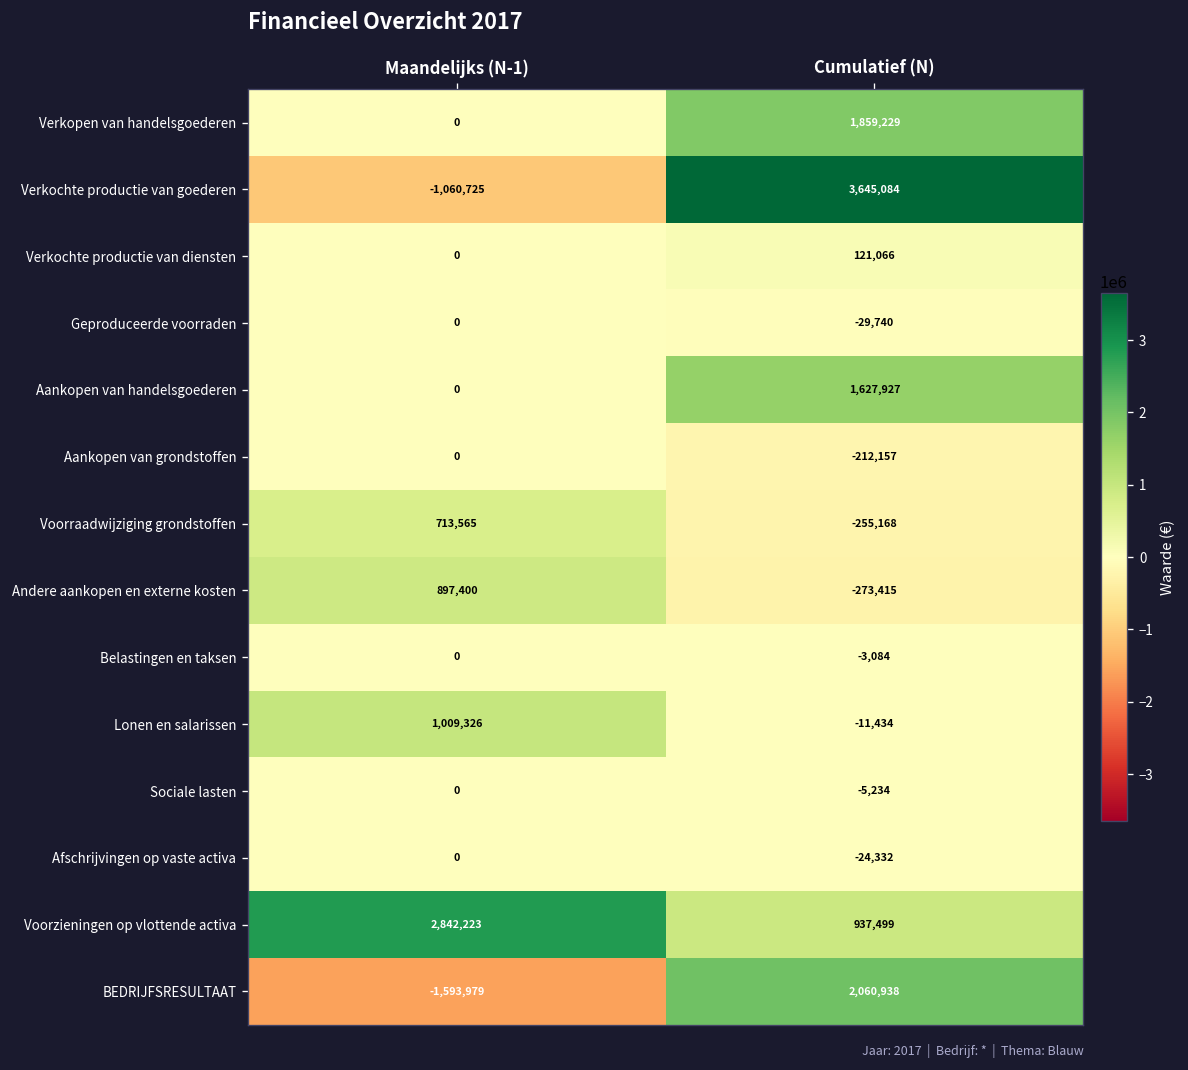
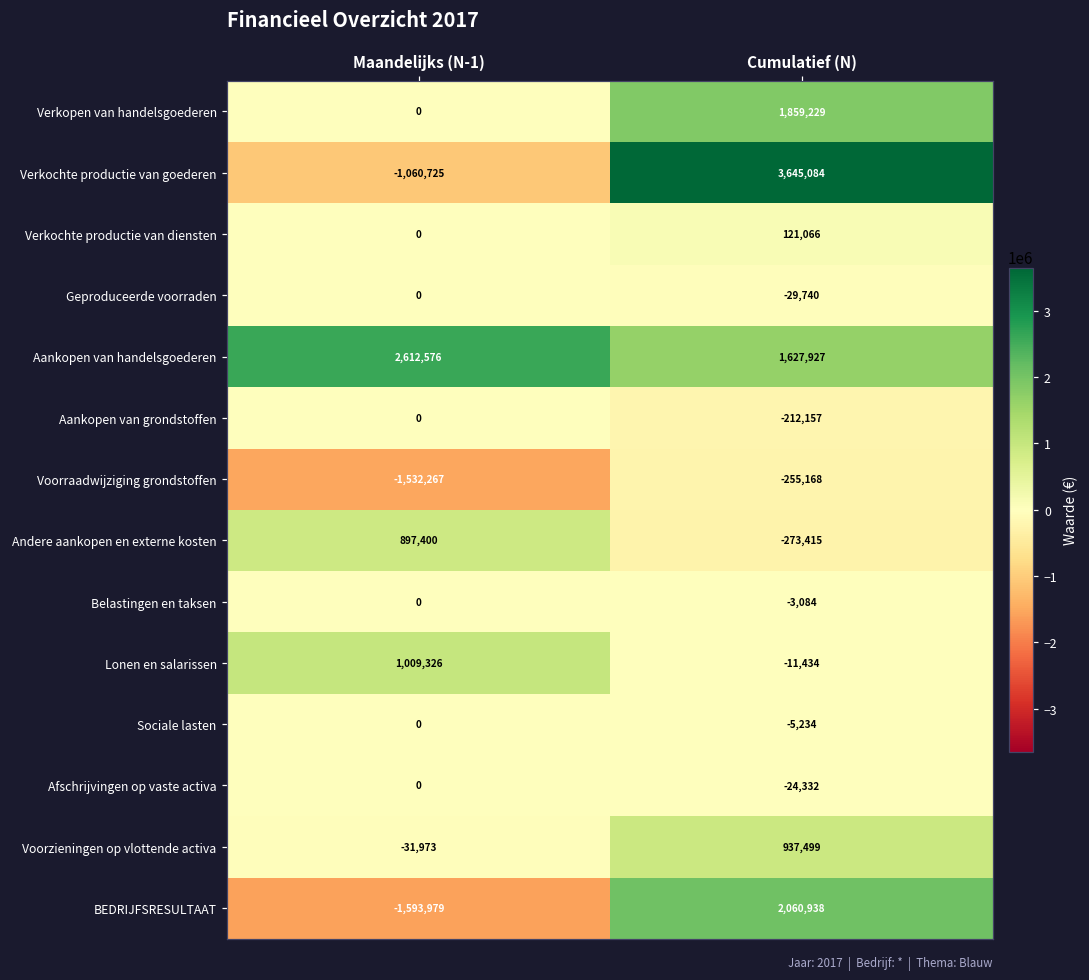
  {
    "Verkopen van handelsgoederen": {
      "Maandelijks (N-1)": "0",
      "Cumulatief (N)": "1,859,229"
    },
    "Verkochte productie van goederen": {
      "Maandelijks (N-1)": "-1,060,725",
      "Cumulatief (N)": "3,645,084"
    },
    "Verkochte productie van diensten": {
      "Maandelijks (N-1)": "0",
      "Cumulatief (N)": "121,066"
    },
    "Geproduceerde voorraden": {
      "Maandelijks (N-1)": "0",
      "Cumulatief (N)": "-29,740"
    },
    "Aankopen van handelsgoederen": {
-     "Maandelijks (N-1)": "0",
+     "Maandelijks (N-1)": "2,612,576",
      "Cumulatief (N)": "1,627,927"
    },
    "Aankopen van grondstoffen": {
      "Maandelijks (N-1)": "0",
      "Cumulatief (N)": "-212,157"
    },
    "Voorraadwijziging grondstoffen": {
-     "Maandelijks (N-1)": "713,565",
+     "Maandelijks (N-1)": "-1,532,267",
      "Cumulatief (N)": "-255,168"
    },
    "Andere aankopen en externe kosten": {
      "Maandelijks (N-1)": "897,400",
      "Cumulatief (N)": "-273,415"
    },
    "Belastingen en taksen": {
      "Maandelijks (N-1)": "0",
      "Cumulatief (N)": "-3,084"
    },
    "Lonen en salarissen": {
      "Maandelijks (N-1)": "1,009,326",
      "Cumulatief (N)": "-11,434"
    },
    "Sociale lasten": {
      "Maandelijks (N-1)": "0",
      "Cumulatief (N)": "-5,234"
    },
    "Afschrijvingen op vaste activa": {
      "Maandelijks (N-1)": "0",
      "Cumulatief (N)": "-24,332"
    },
    "Voorzieningen op vlottende activa": {
-     "Maandelijks (N-1)": "2,842,223",
+     "Maandelijks (N-1)": "-31,973",
      "Cumulatief (N)": "937,499"
    },
    "BEDRIJFSRESULTAAT": {
      "Maandelijks (N-1)": "-1,593,979",
      "Cumulatief (N)": "2,060,938"
    }
  }
